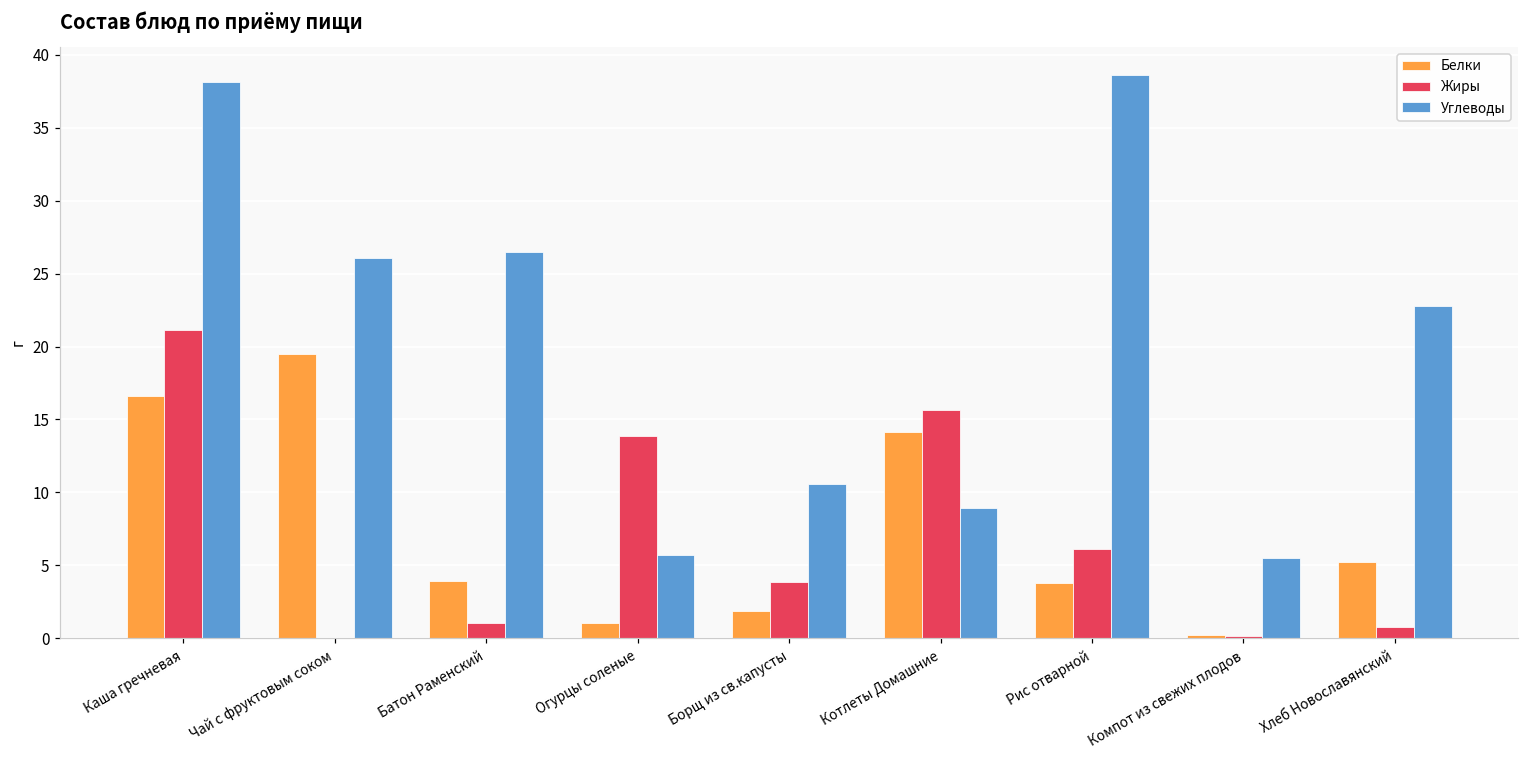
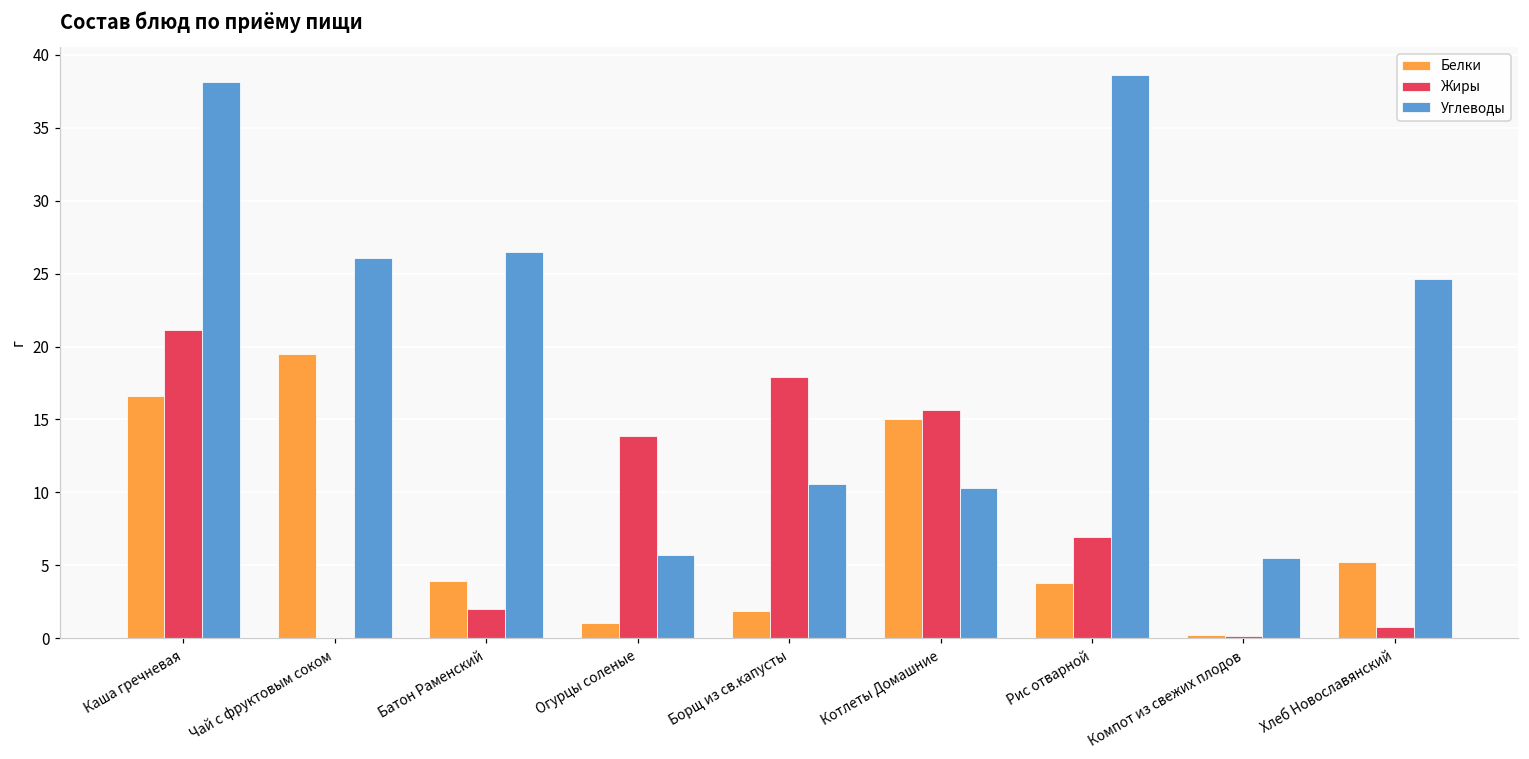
  {
    "Белки": {
      "Каша гречневая": 16.6,
      "Чай с фруктовым соком": 19.5,
      "Батон Раменский": 3.9,
      "Огурцы соленые": 1.0,
      "Борщ из св.капусты": 1.8,
-     "Котлеты Домашние": 14.1,
+     "Котлеты Домашние": 15.0,
      "Рис отварной": 3.8,
      "Компот из свежих плодов": 0.2,
      "Хлеб Новославянский": 5.2
    },
    "Жиры": {
      "Каша гречневая": 21.1,
-     "Батон Раменский": 1.1,
+     "Батон Раменский": 2.0,
      "Огурцы соленые": 13.9,
-     "Борщ из св.капусты": 3.8,
+     "Борщ из св.капусты": 17.9,
      "Котлеты Домашние": 15.7,
-     "Рис отварной": 6.1,
+     "Рис отварной": 7.0,
      "Хлеб Новославянский": 0.8
    },
    "Углеводы": {
      "Каша гречневая": 38.1,
      "Чай с фруктовым соком": 26.1,
      "Батон Раменский": 26.5,
      "Огурцы соленые": 5.7,
      "Борщ из св.капусты": 10.6,
-     "Котлеты Домашние": 9.0,
+     "Котлеты Домашние": 10.3,
      "Рис отварной": 38.6,
      "Компот из свежих плодов": 5.5,
-     "Хлеб Новославянский": 22.8
+     "Хлеб Новославянский": 24.6
    }
  }
